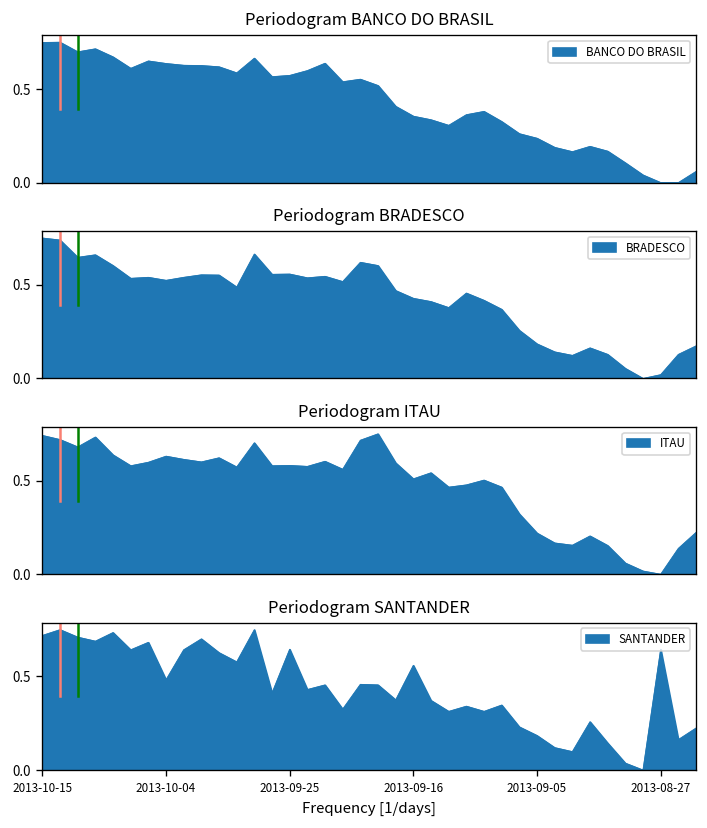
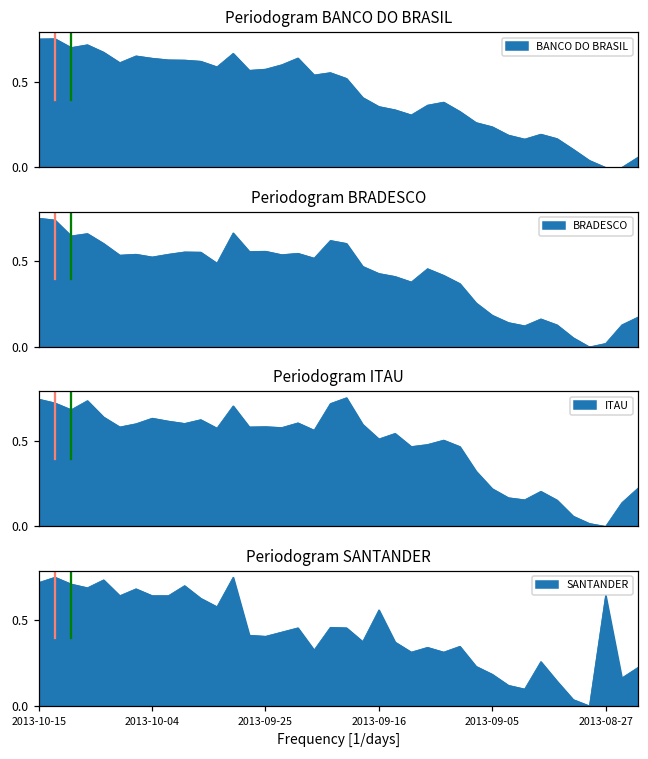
  {
    "Periodogram SANTANDER": {
      "2013-10-15": 0.72,
-     "2013-10-04": 0.48,
-     "2013-09-25": 0.65,
+     "2013-10-04": 0.64,
+     "2013-09-25": 0.41,
      "2013-09-16": 0.56,
      "2013-09-05": 0.18
    }
  }
